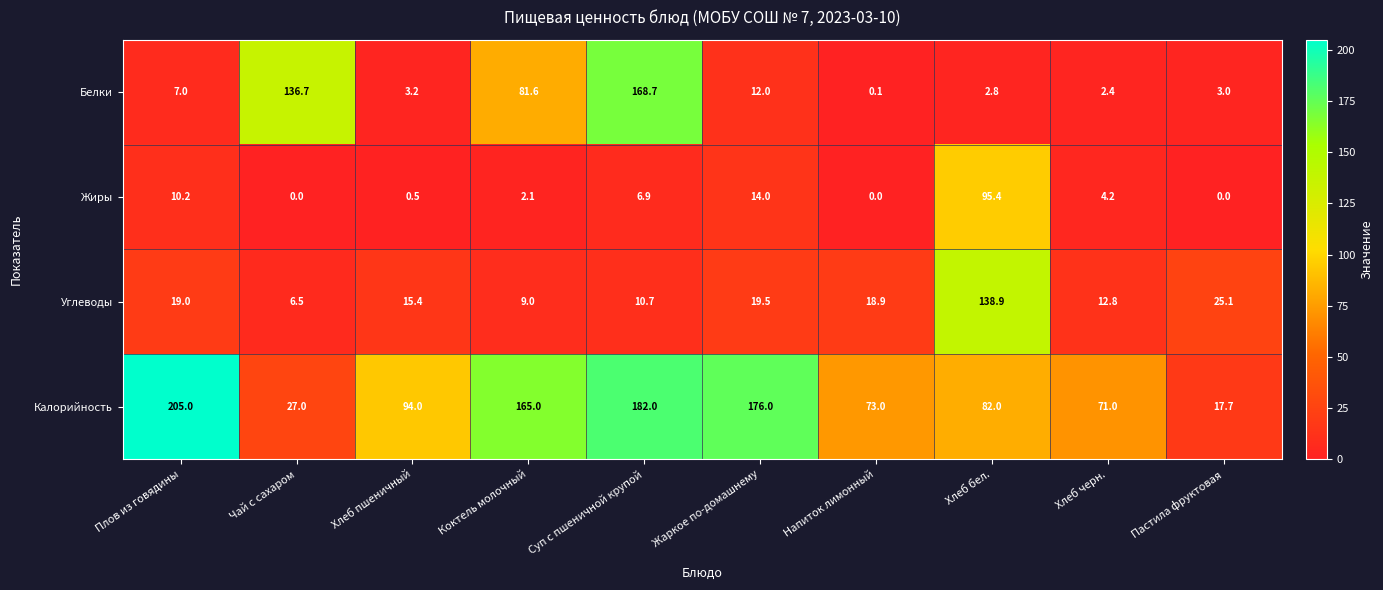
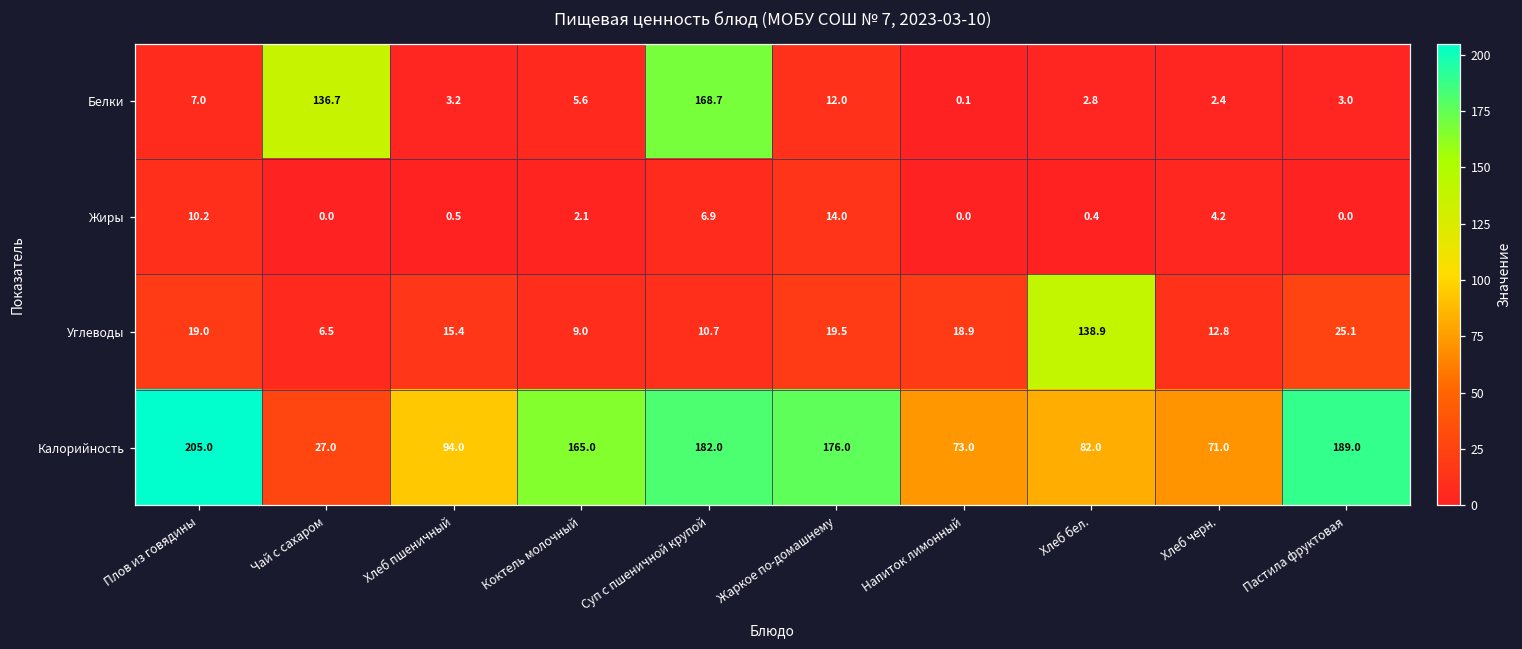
  {
    "Белки": {
      "Плов из говядины": 7.0,
      "Чай с сахаром": 136.7,
      "Хлеб пшеничный": 3.2,
-     "Коктель молочный": 81.6,
+     "Коктель молочный": 5.6,
      "Суп с пшеничной крупой": 168.7,
      "Жаркое по-домашнему": 12.0,
      "Напиток лимонный": 0.1,
      "Хлеб бел.": 2.8,
      "Хлеб черн.": 2.4,
      "Пастила фруктовая": 3.0
    },
    "Жиры": {
      "Плов из говядины": 10.2,
      "Чай с сахаром": 0.0,
      "Хлеб пшеничный": 0.5,
      "Коктель молочный": 2.1,
      "Суп с пшеничной крупой": 6.9,
      "Жаркое по-домашнему": 14.0,
      "Напиток лимонный": 0.0,
-     "Хлеб бел.": 95.4,
+     "Хлеб бел.": 0.4,
      "Хлеб черн.": 4.2,
      "Пастила фруктовая": 0.0
    },
    "Углеводы": {
      "Плов из говядины": 19.0,
      "Чай с сахаром": 6.5,
      "Хлеб пшеничный": 15.4,
      "Коктель молочный": 9.0,
      "Суп с пшеничной крупой": 10.7,
      "Жаркое по-домашнему": 19.5,
      "Напиток лимонный": 18.9,
      "Хлеб бел.": 138.9,
      "Хлеб черн.": 12.8,
      "Пастила фруктовая": 25.1
    },
    "Калорийность": {
      "Плов из говядины": 205.0,
      "Чай с сахаром": 27.0,
      "Хлеб пшеничный": 94.0,
      "Коктель молочный": 165.0,
      "Суп с пшеничной крупой": 182.0,
      "Жаркое по-домашнему": 176.0,
      "Напиток лимонный": 73.0,
      "Хлеб бел.": 82.0,
      "Хлеб черн.": 71.0,
-     "Пастила фруктовая": 17.7
+     "Пастила фруктовая": 189.0
    }
  }
